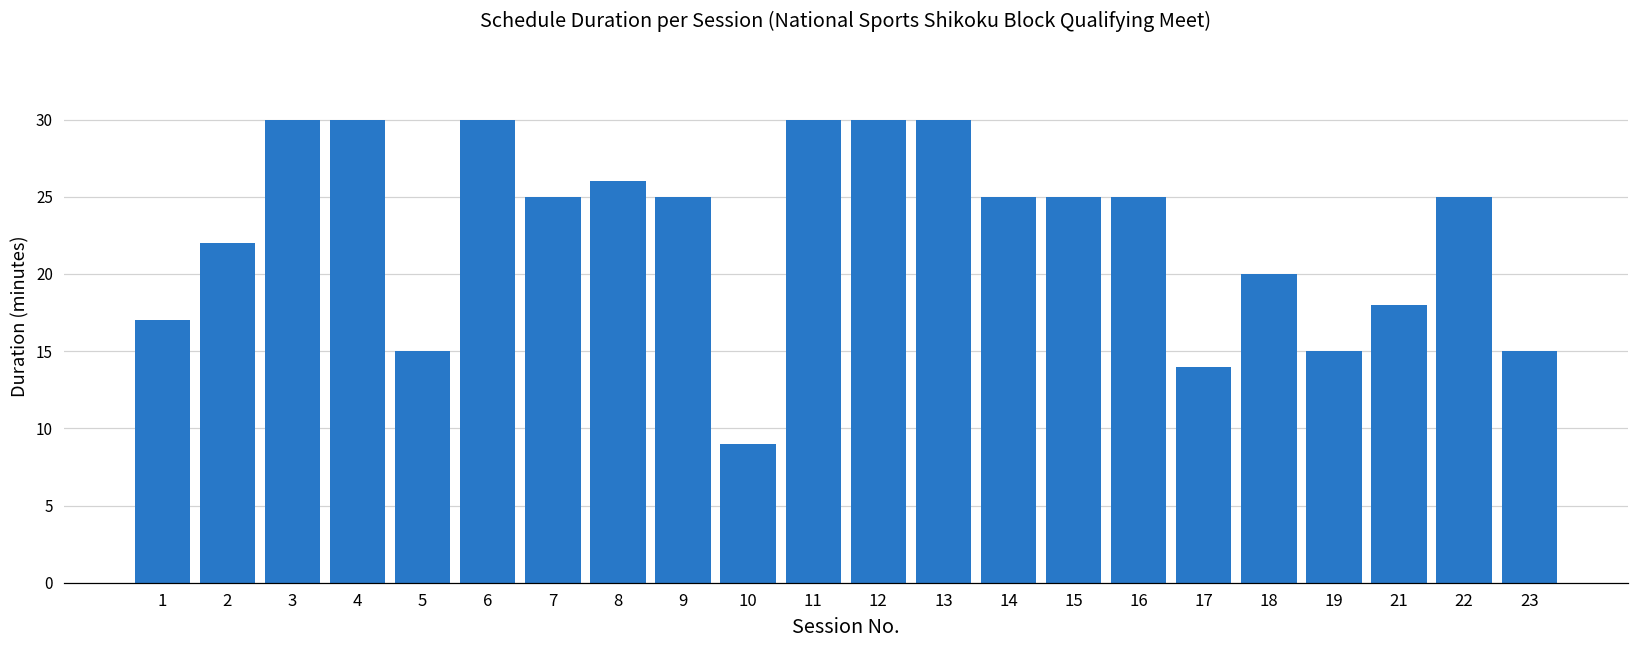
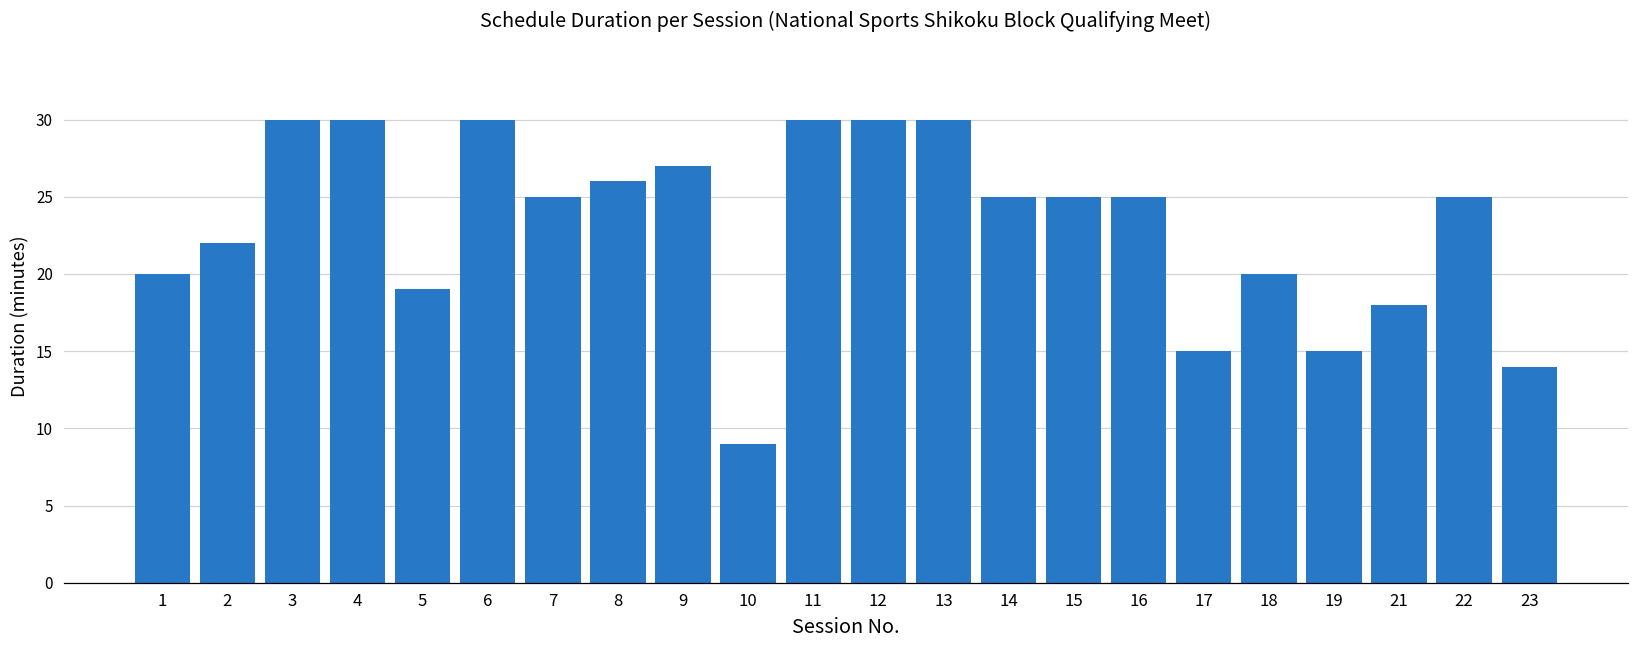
  {
-   "1": 17,
+   "1": 20,
    "2": 22,
    "3": 30,
    "4": 30,
-   "5": 15,
+   "5": 19,
    "6": 30,
    "7": 25,
    "8": 26,
-   "9": 25,
+   "9": 27,
    "10": 9,
    "11": 30,
    "12": 30,
    "13": 30,
    "14": 25,
    "15": 25,
    "16": 25,
-   "17": 14,
+   "17": 15,
    "18": 20,
    "19": 15,
    "21": 18,
    "22": 25,
-   "23": 15
+   "23": 14
  }
